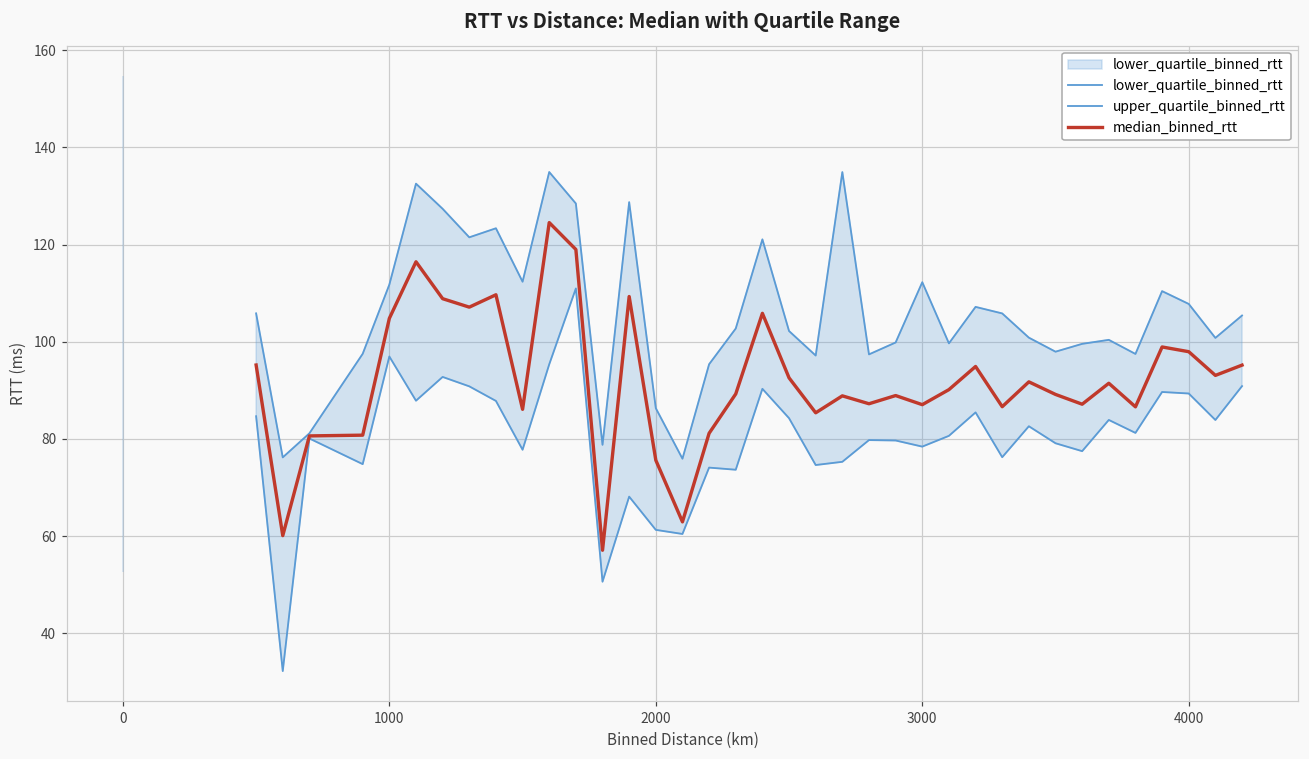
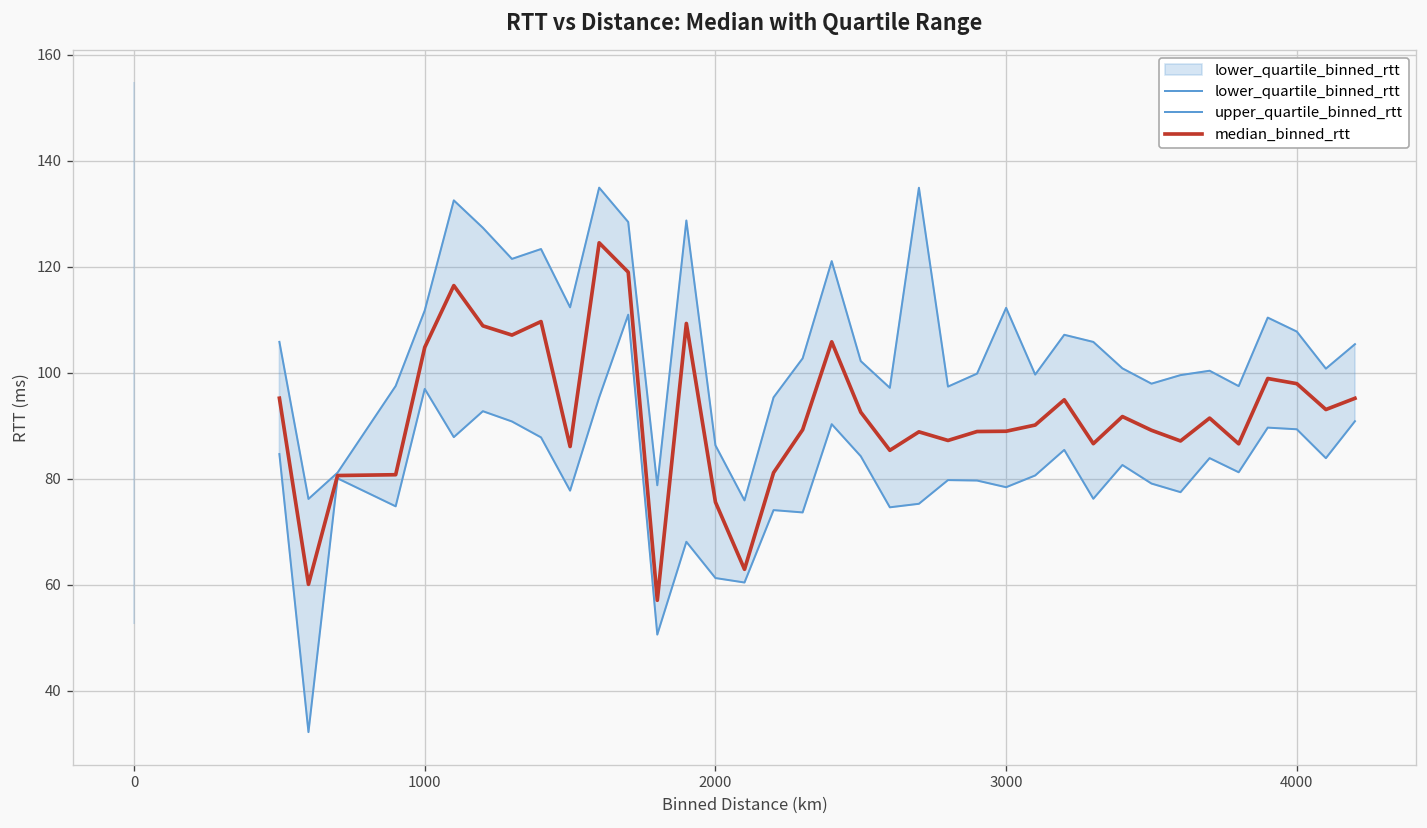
  {
    "median_binned_rtt": {
      "0": 102,
      "1000": 105,
      "2000": 76,
-     "3000": 87,
+     "3000": 89,
      "4000": 98
    }
  }
